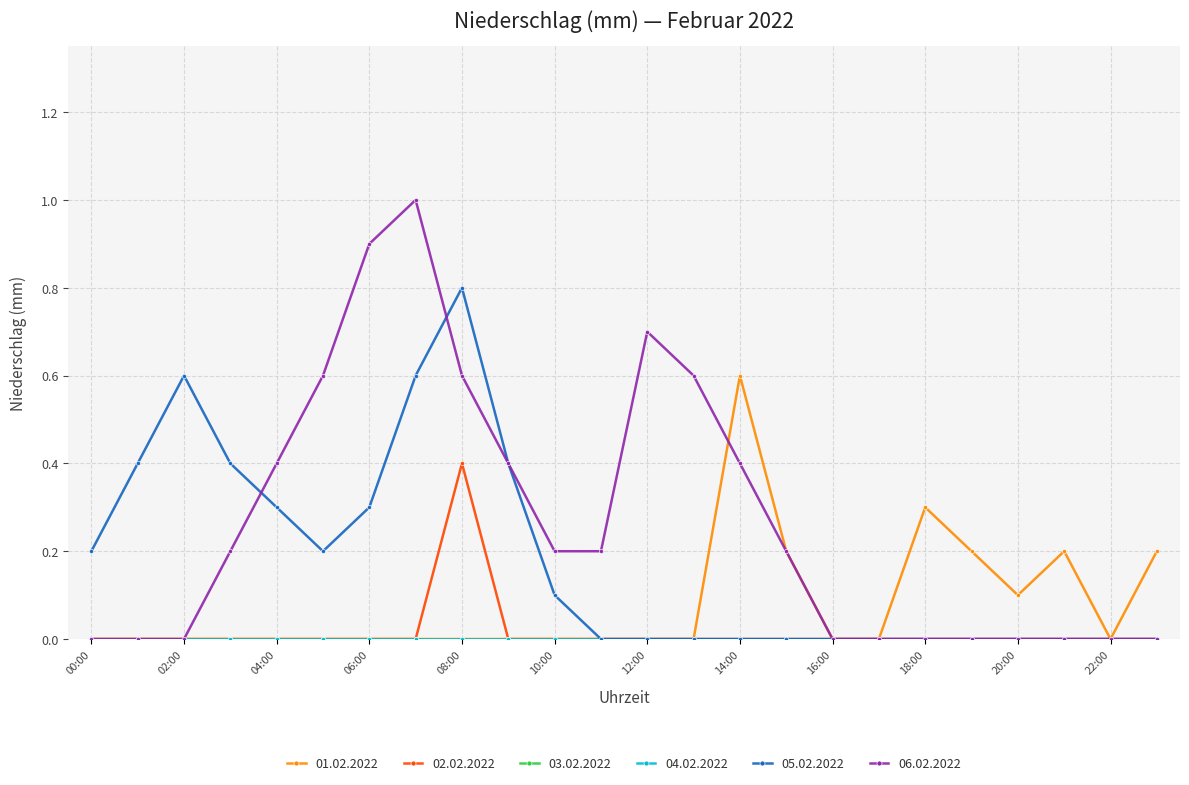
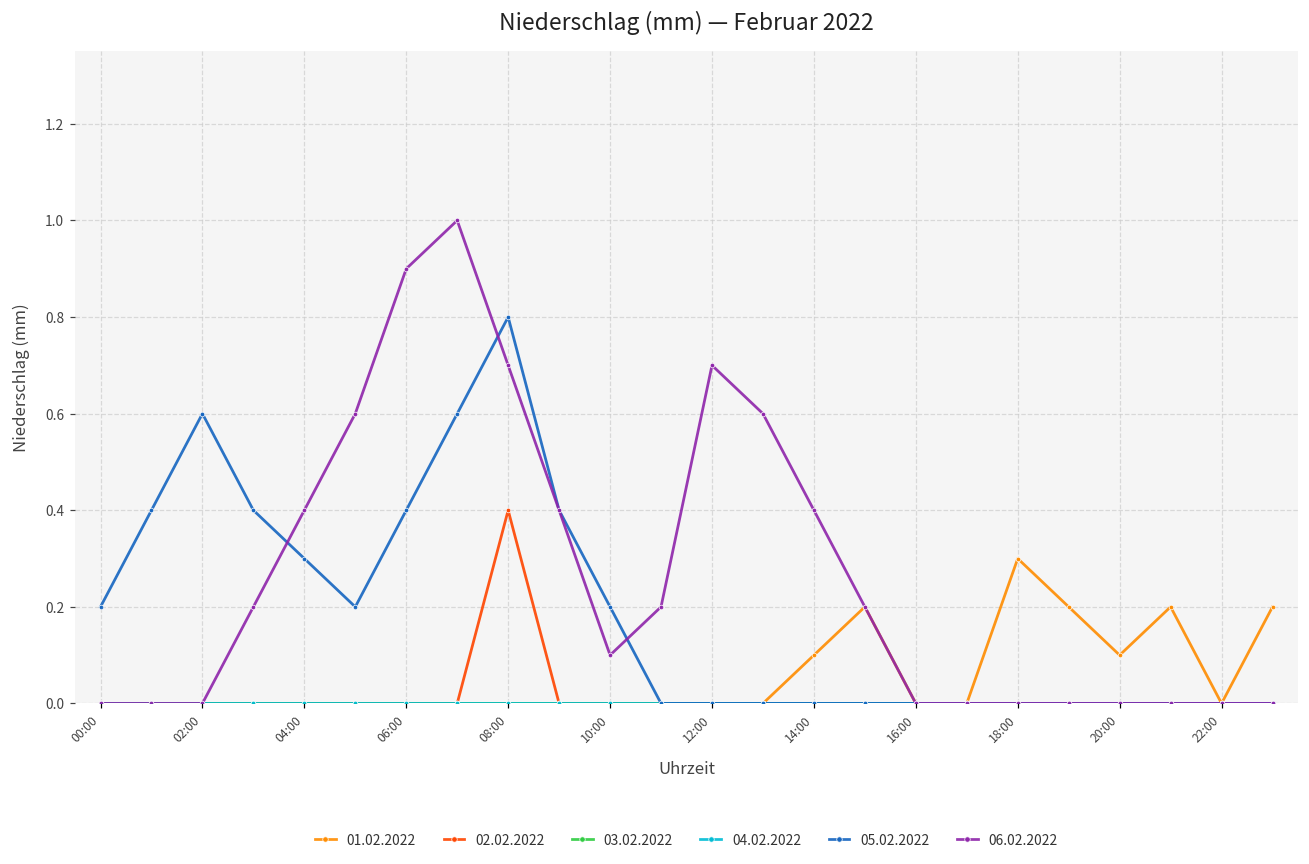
  {
    "01.02.2022": {
-     "14:00": 0.6,
+     "14:00": 0.1,
      "18:00": 0.3,
      "20:00": 0.1
    },
    "02.02.2022": {
      "08:00": 0.4
    },
    "05.02.2022": {
      "00:00": 0.2,
      "02:00": 0.6,
      "04:00": 0.3,
-     "06:00": 0.3,
+     "06:00": 0.4,
      "08:00": 0.8,
-     "10:00": 0.1
+     "10:00": 0.2
    },
    "06.02.2022": {
      "04:00": 0.4,
      "06:00": 0.9,
-     "08:00": 0.6,
-     "10:00": 0.2,
+     "08:00": 0.7,
+     "10:00": 0.1,
      "12:00": 0.7,
      "14:00": 0.4
    }
  }
